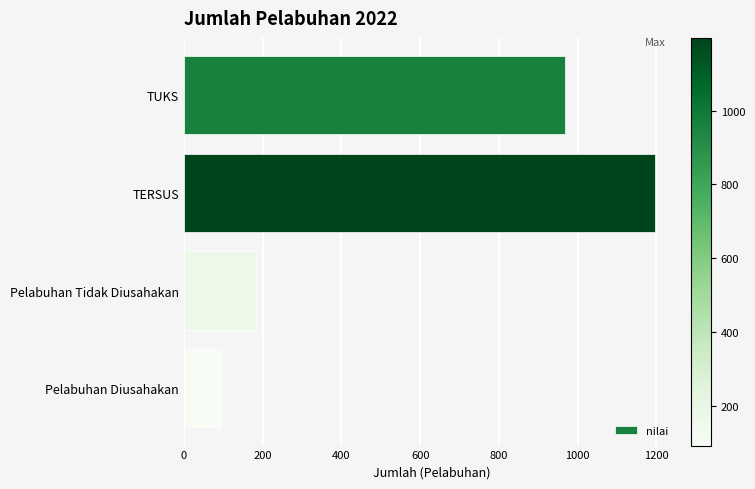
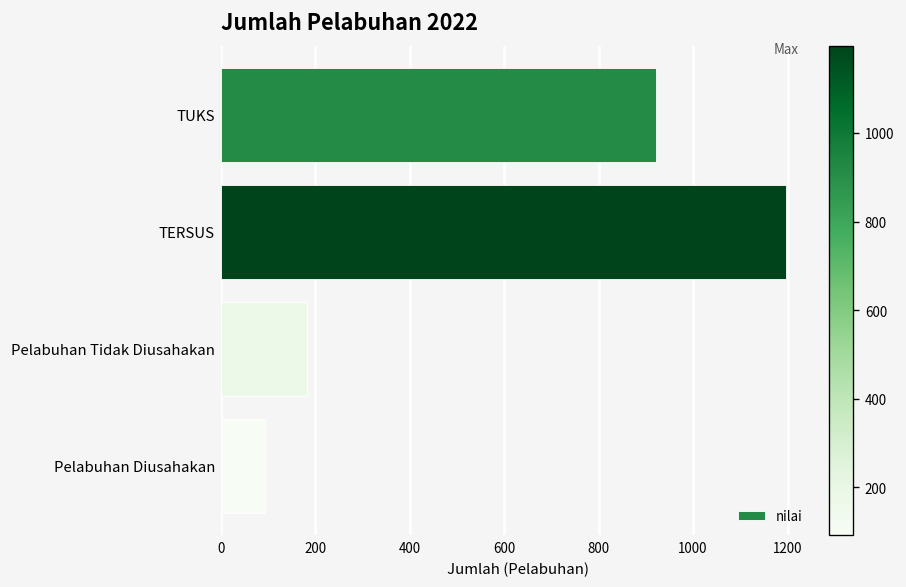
  {
-   "TUKS": 970,
+   "TUKS": 920,
    "TERSUS": 1200,
    "Pelabuhan Tidak Diusahakan": 180,
    "Pelabuhan Diusahakan": 90
  }
